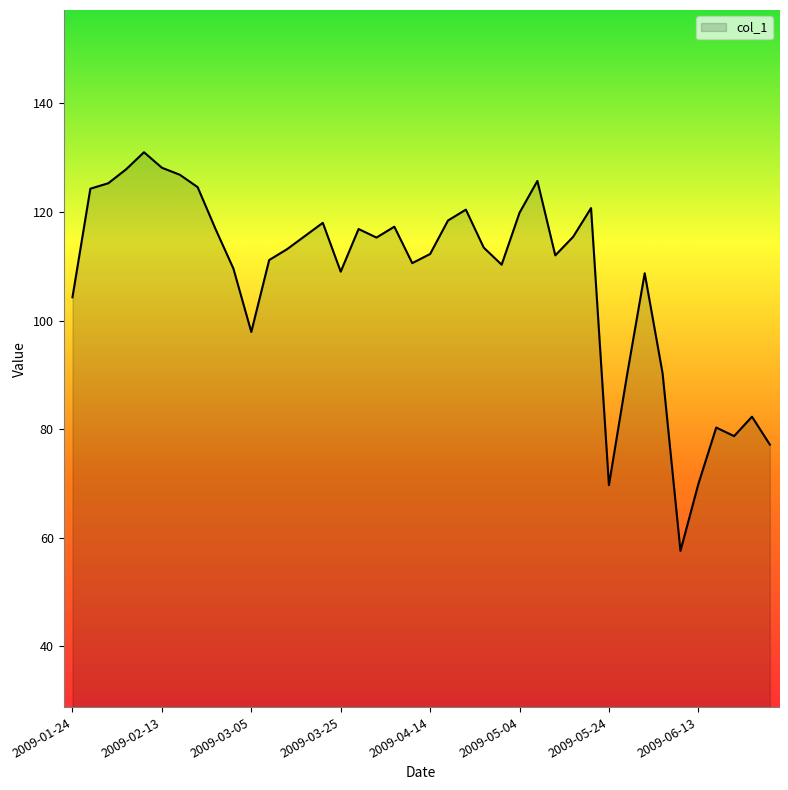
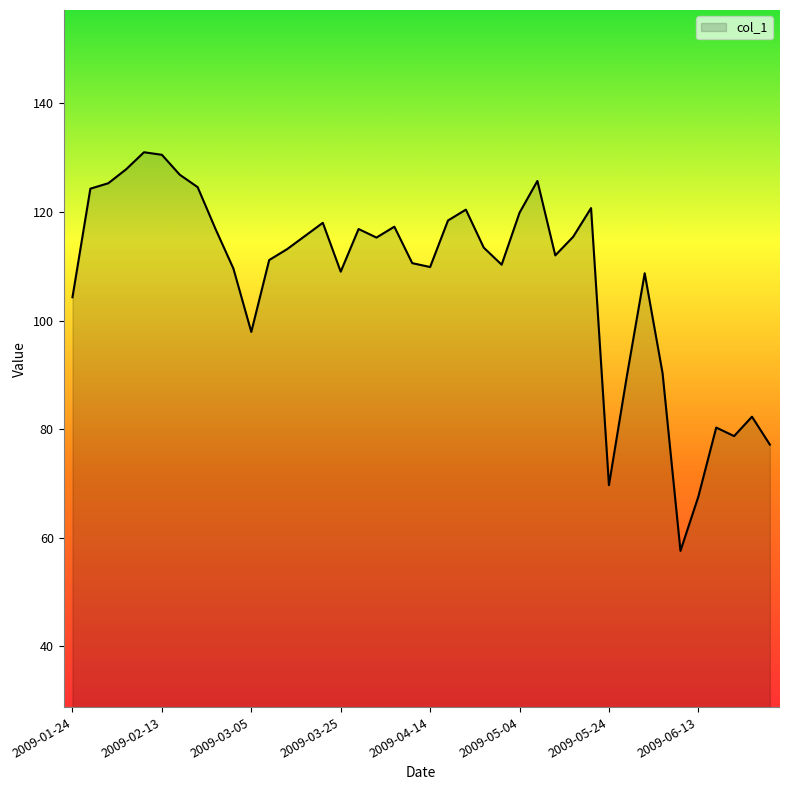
  {
    "2009-01-24": 104,
-   "2009-02-13": 128,
+   "2009-02-13": 131,
    "2009-03-05": 98,
    "2009-03-25": 109,
-   "2009-04-14": 112,
+   "2009-04-14": 110,
    "2009-05-04": 120,
    "2009-05-24": 70,
-   "2009-06-13": 70
+   "2009-06-13": 68
  }
